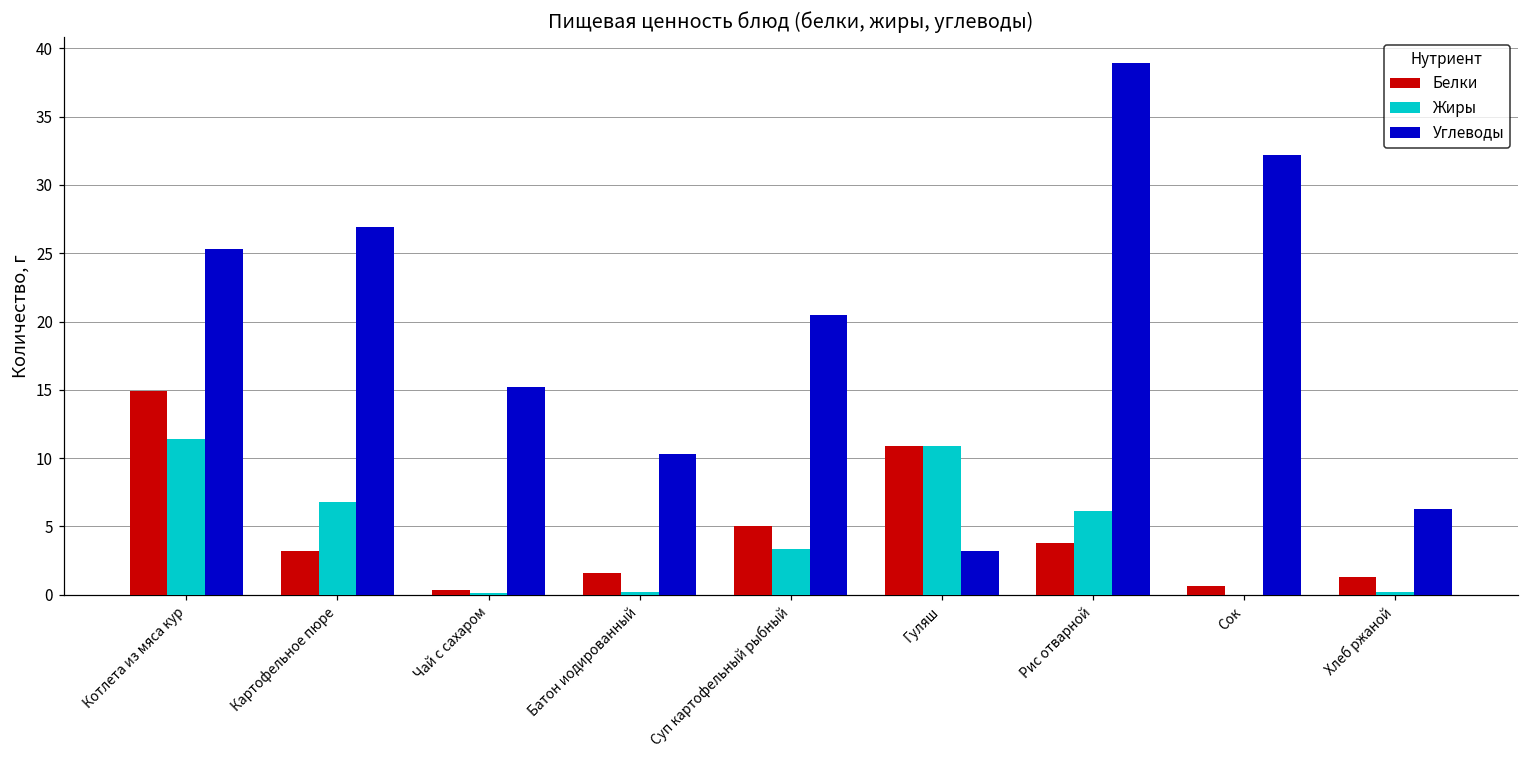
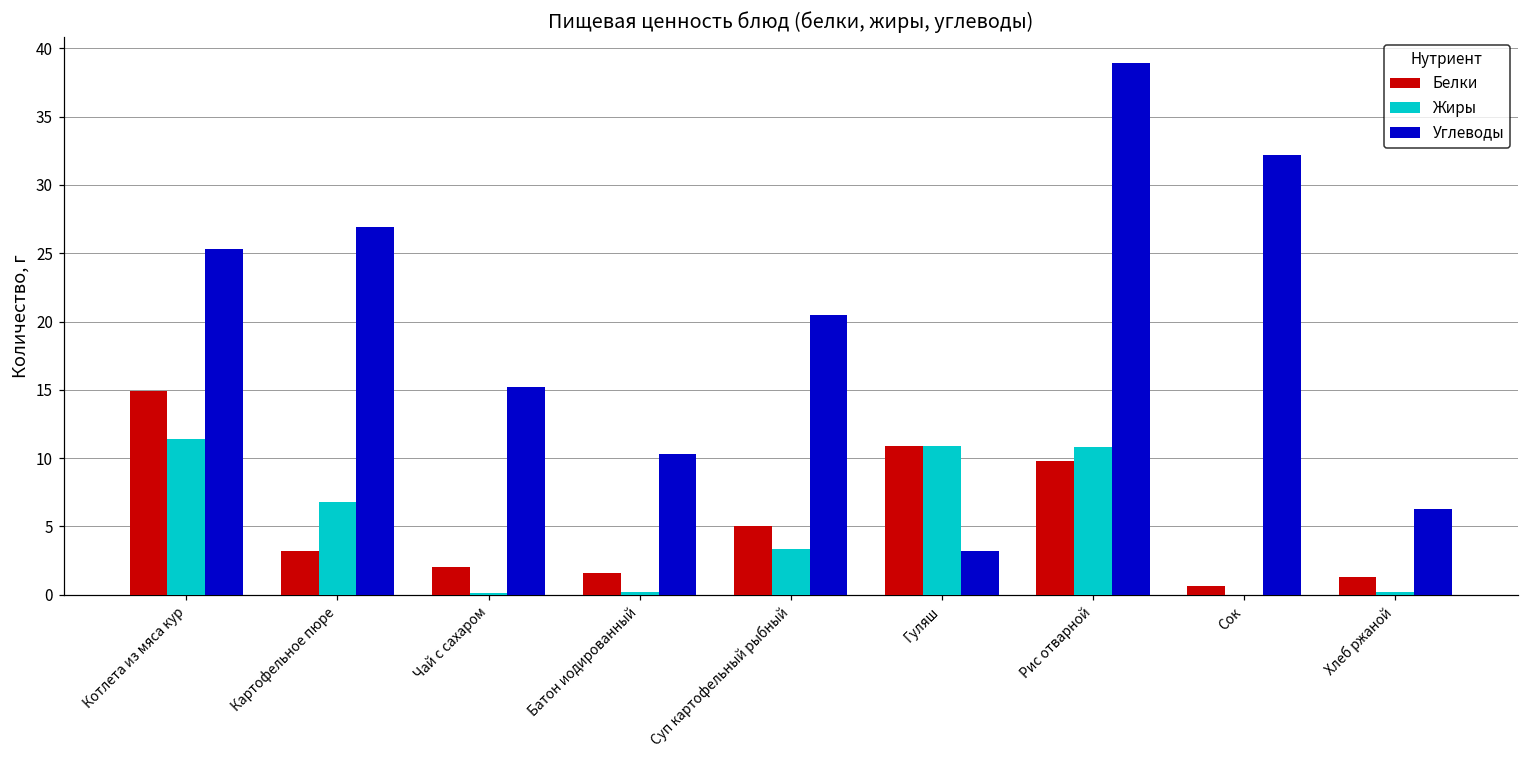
  {
    "Белки": {
      "Котлета из мяса кур": 14.9,
      "Картофельное пюре": 3.2,
-     "Чай с сахаром": 0.3,
+     "Чай с сахаром": 2.0,
      "Батон иодированный": 1.6,
      "Суп картофельный рыбный": 5.0,
      "Гуляш": 10.9,
-     "Рис отварной": 3.8,
+     "Рис отварной": 9.8,
      "Сок": 0.6,
      "Хлеб ржаной": 1.3
    },
    "Жиры": {
      "Котлета из мяса кур": 11.4,
      "Картофельное пюре": 6.8,
      "Суп картофельный рыбный": 3.3,
      "Гуляш": 10.9,
-     "Рис отварной": 6.1,
+     "Рис отварной": 10.8,
      "Сок": 0.0
    },
    "Углеводы": {
      "Котлета из мяса кур": 25.3,
      "Картофельное пюре": 26.9,
      "Чай с сахаром": 15.2,
      "Батон иодированный": 10.3,
      "Суп картофельный рыбный": 20.5,
      "Гуляш": 3.2,
      "Рис отварной": 38.9,
      "Сок": 32.2,
      "Хлеб ржаной": 6.3
    }
  }
